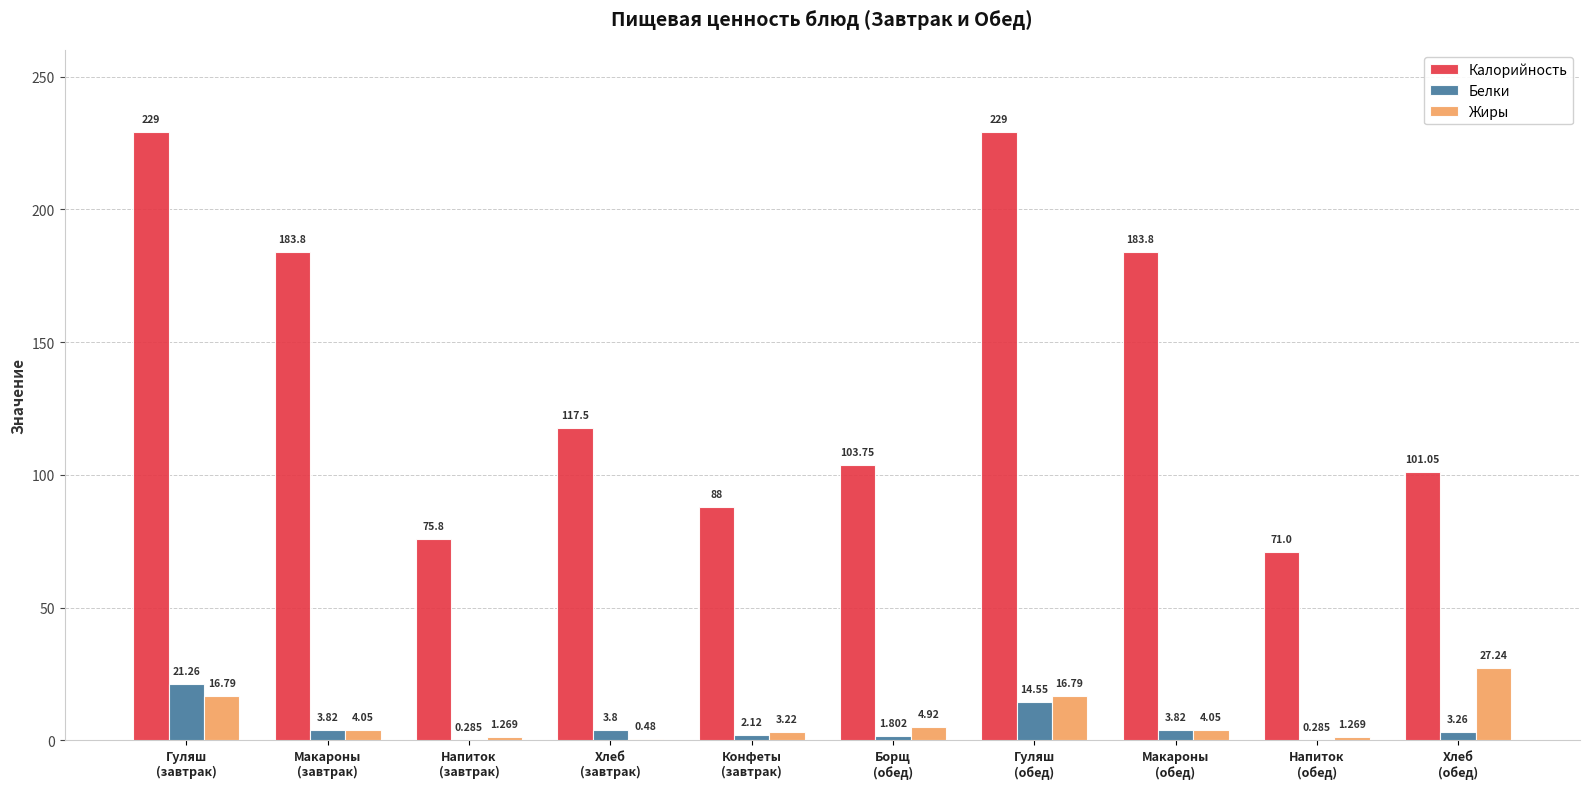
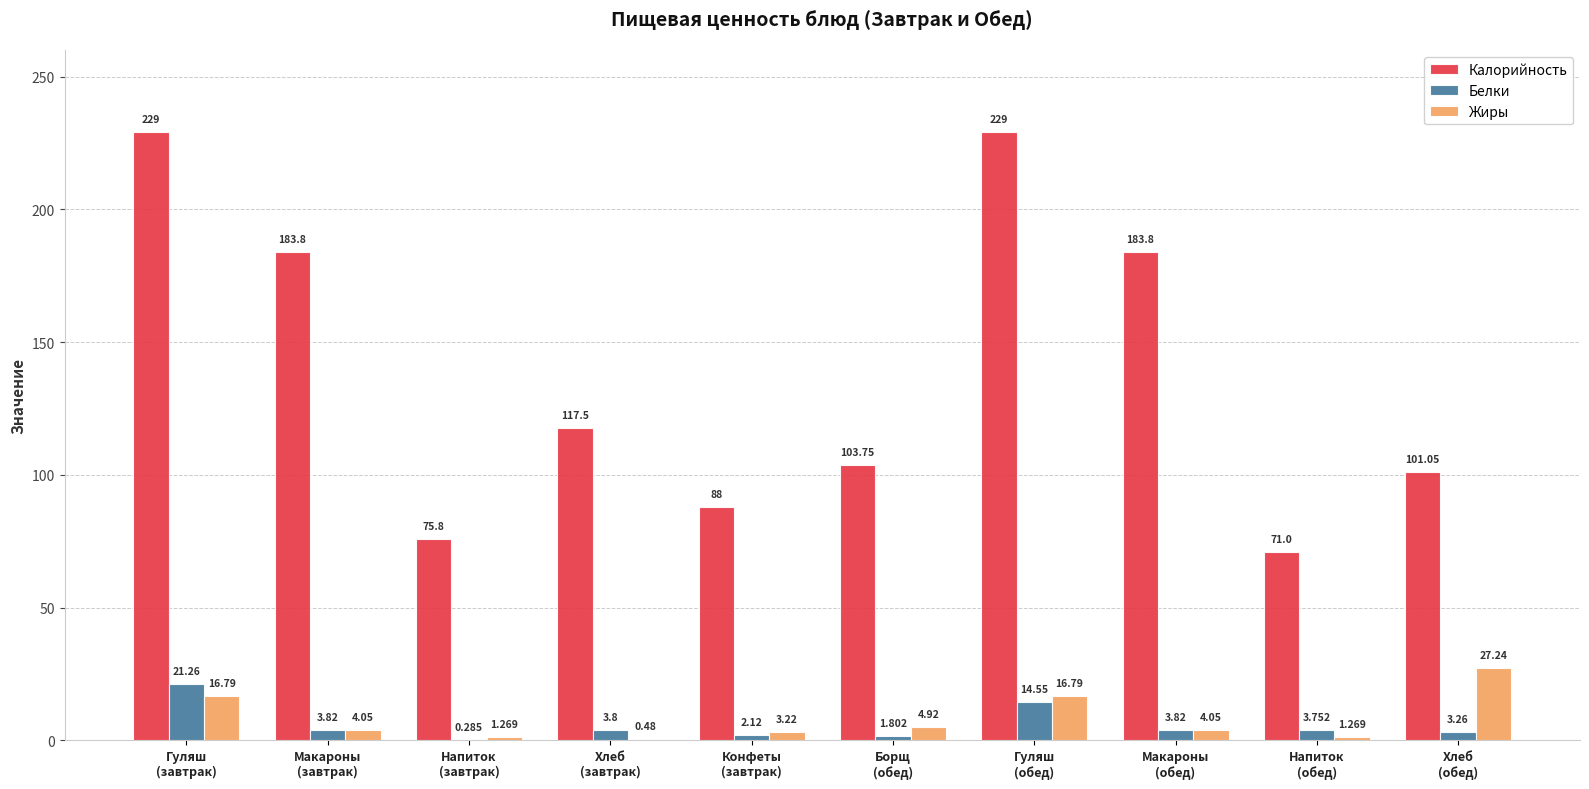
  {
    "Калорийность": {
      "Гуляш (завтрак)": 229,
      "Макароны (завтрак)": 183.8,
      "Напиток (завтрак)": 75.8,
      "Хлеб (завтрак)": 117.5,
      "Конфеты (завтрак)": 88,
      "Борщ (обед)": 103.75,
      "Гуляш (обед)": 229,
      "Макароны (обед)": 183.8,
      "Напиток (обед)": 71.0,
      "Хлеб (обед)": 101.05
    },
    "Белки": {
      "Гуляш (завтрак)": 21.26,
      "Макароны (завтрак)": 3.82,
      "Напиток (завтрак)": 0.285,
      "Хлеб (завтрак)": 3.8,
      "Конфеты (завтрак)": 2.12,
      "Борщ (обед)": 1.802,
      "Гуляш (обед)": 14.55,
      "Макароны (обед)": 3.82,
-     "Напиток (обед)": 0.285,
+     "Напиток (обед)": 3.752,
      "Хлеб (обед)": 3.26
    },
    "Жиры": {
      "Гуляш (завтрак)": 16.79,
      "Макароны (завтрак)": 4.05,
      "Напиток (завтрак)": 1.269,
      "Хлеб (завтрак)": 0.48,
      "Конфеты (завтрак)": 3.22,
      "Борщ (обед)": 4.92,
      "Гуляш (обед)": 16.79,
      "Макароны (обед)": 4.05,
      "Напиток (обед)": 1.269,
      "Хлеб (обед)": 27.24
    }
  }
